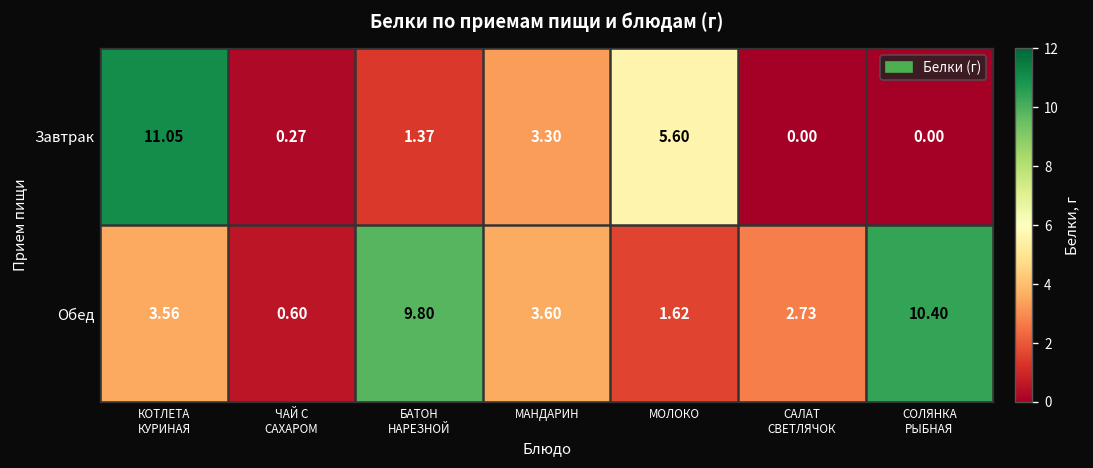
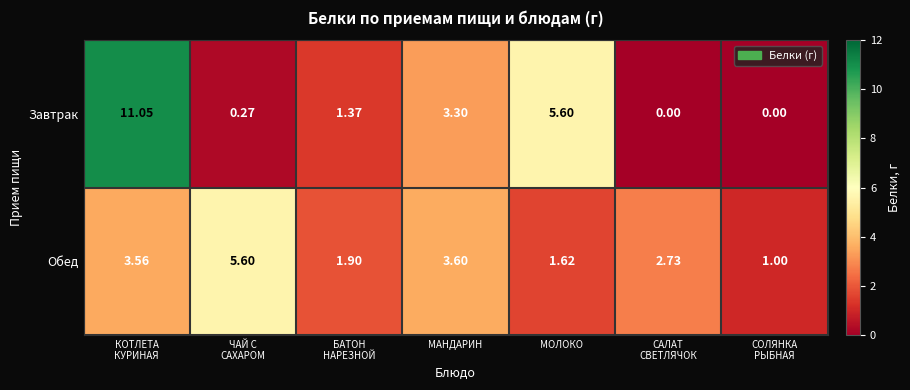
  {
    "Завтрак": {
      "КОТЛЕТА КУРИНАЯ": 11.05,
      "ЧАЙ С САХАРОМ": 0.27,
      "БАТОН НАРЕЗНОЙ": 1.37,
      "МАНДАРИН": 3.30,
      "МОЛОКО": 5.60,
      "САЛАТ СВЕТЛЯЧОК": 0.00,
      "СОЛЯНКА РЫБНАЯ": 0.00
    },
    "Обед": {
      "КОТЛЕТА КУРИНАЯ": 3.56,
-     "ЧАЙ С САХАРОМ": 0.60,
-     "БАТОН НАРЕЗНОЙ": 9.80,
+     "ЧАЙ С САХАРОМ": 5.60,
+     "БАТОН НАРЕЗНОЙ": 1.90,
      "МАНДАРИН": 3.60,
      "МОЛОКО": 1.62,
      "САЛАТ СВЕТЛЯЧОК": 2.73,
-     "СОЛЯНКА РЫБНАЯ": 10.40
+     "СОЛЯНКА РЫБНАЯ": 1.00
    }
  }
